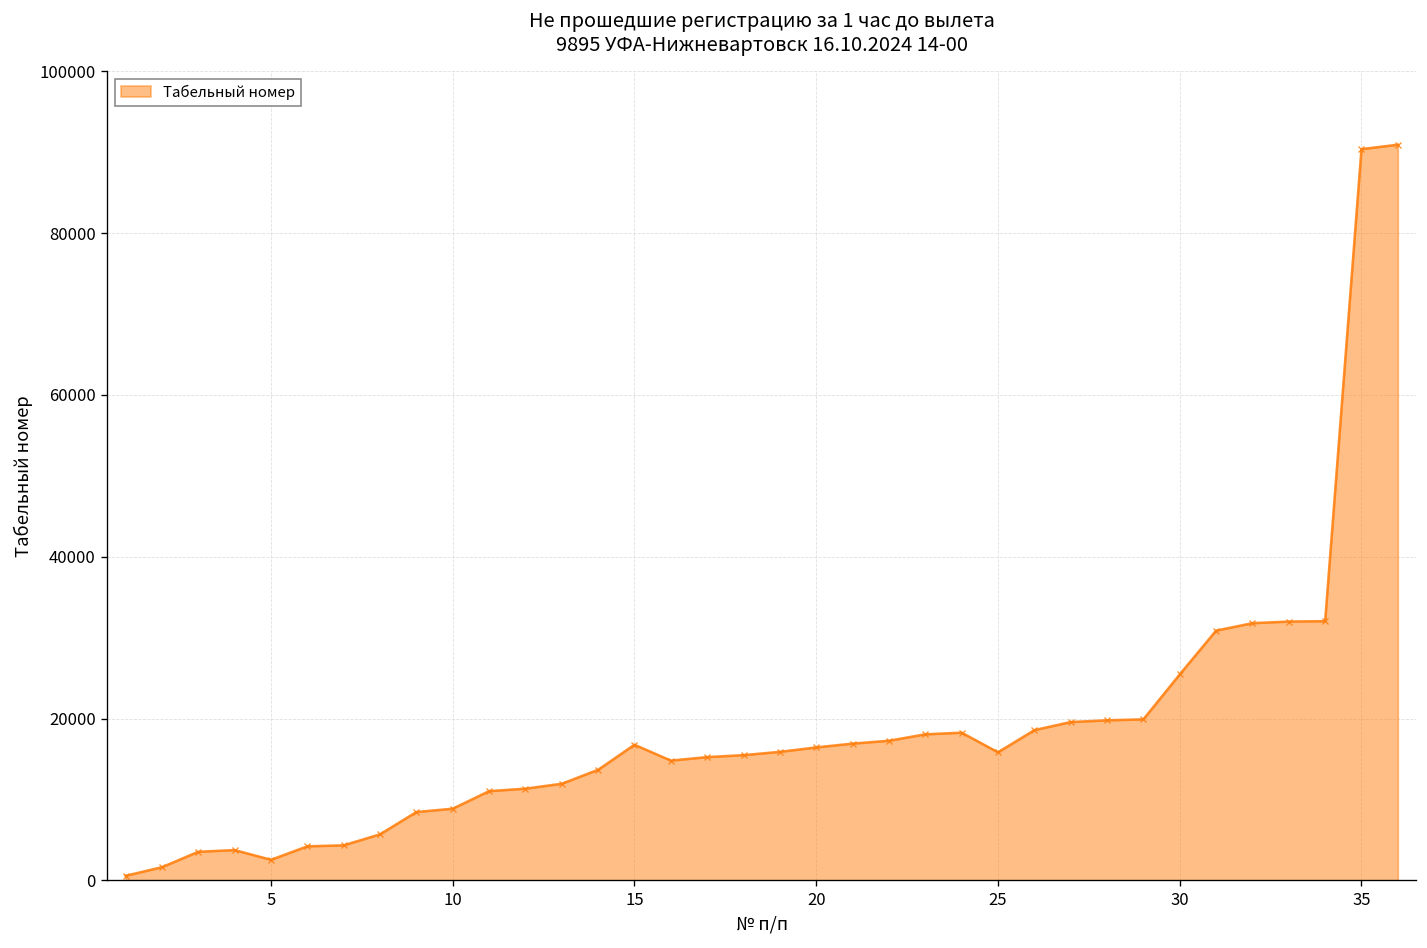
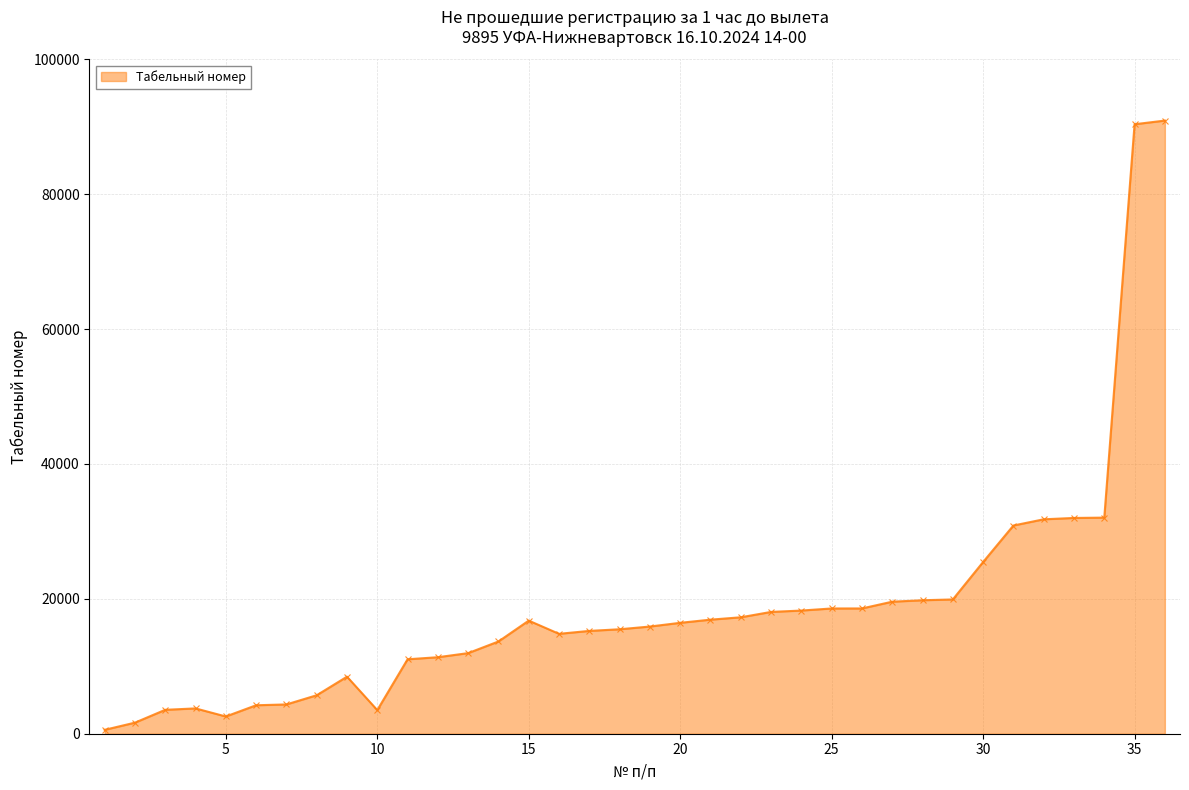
  {
    "5": 3000,
-   "10": 9000,
+   "10": 4000,
    "15": 17000,
    "20": 16000,
-   "25": 16000,
+   "25": 19000,
    "30": 25000,
    "35": 90000
  }
